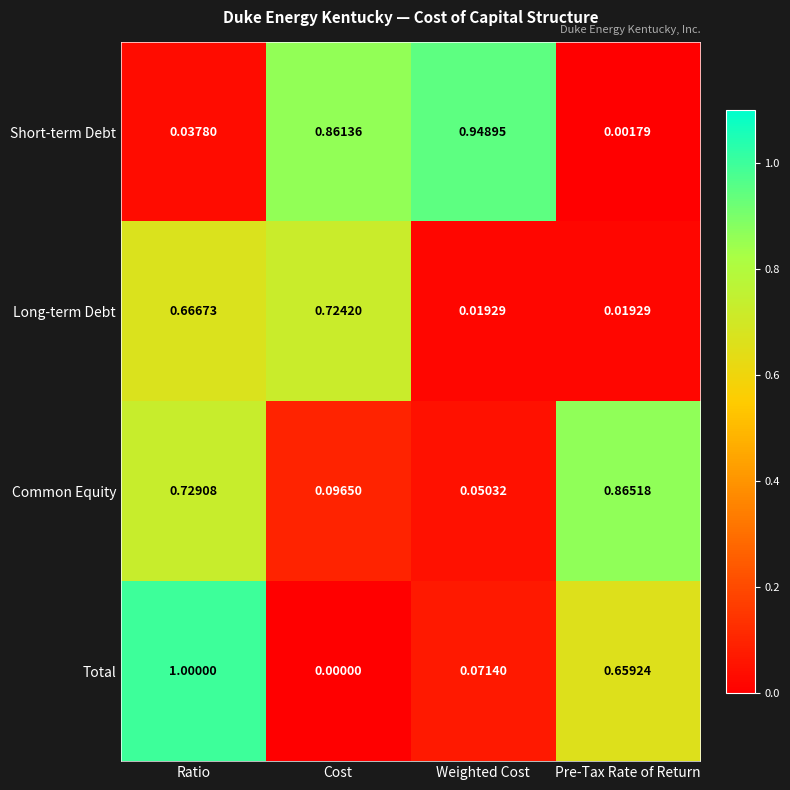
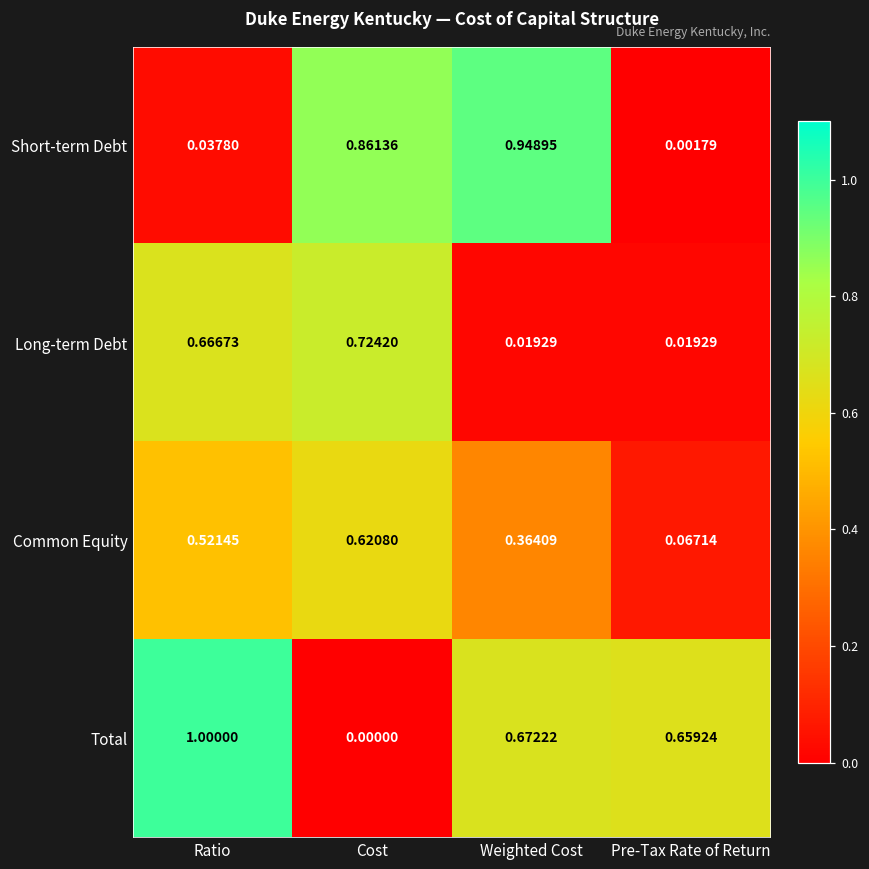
  {
    "Short-term Debt": {
      "Ratio": 0.03780,
      "Cost": 0.86136,
      "Weighted Cost": 0.94895,
      "Pre-Tax Rate of Return": 0.00179
    },
    "Long-term Debt": {
      "Ratio": 0.66673,
      "Cost": 0.72420,
      "Weighted Cost": 0.01929,
      "Pre-Tax Rate of Return": 0.01929
    },
    "Common Equity": {
-     "Ratio": 0.72908,
-     "Cost": 0.09650,
-     "Weighted Cost": 0.05032,
-     "Pre-Tax Rate of Return": 0.86518
+     "Ratio": 0.52145,
+     "Cost": 0.62080,
+     "Weighted Cost": 0.36409,
+     "Pre-Tax Rate of Return": 0.06714
    },
    "Total": {
      "Ratio": 1.00000,
      "Cost": 0.00000,
-     "Weighted Cost": 0.07140,
+     "Weighted Cost": 0.67222,
      "Pre-Tax Rate of Return": 0.65924
    }
  }
